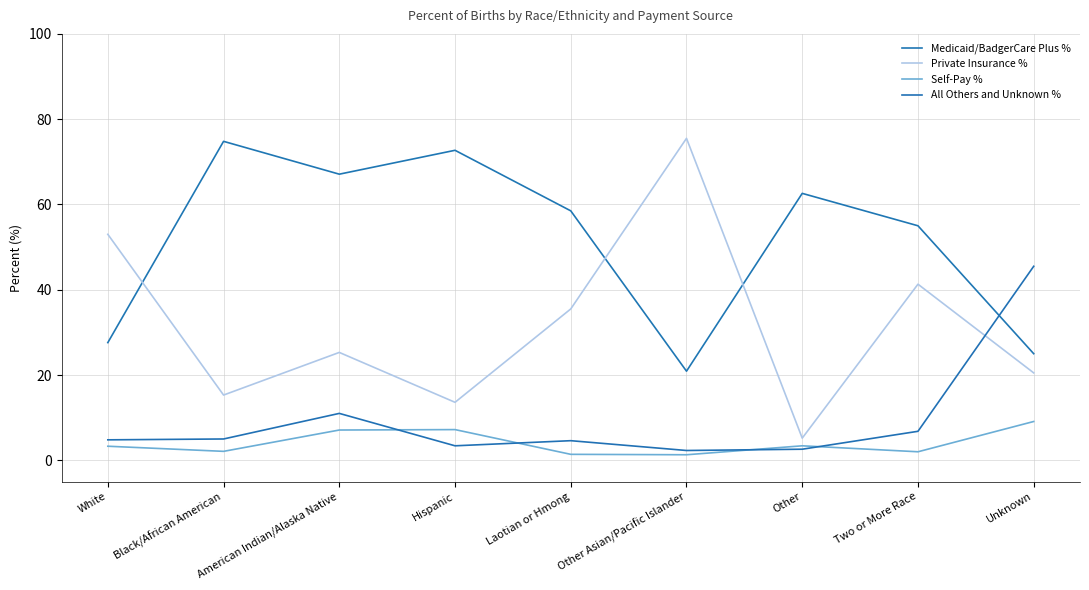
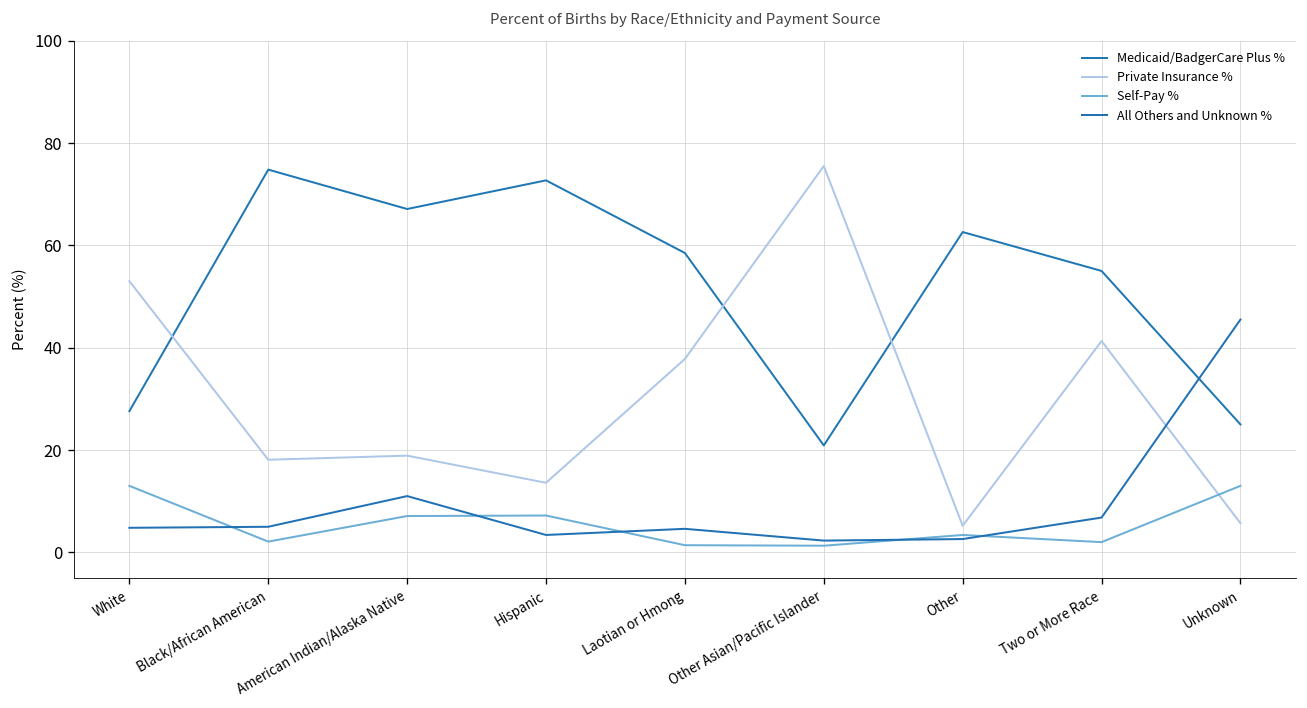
  {
    "Private Insurance %": {
      "White": 53,
-     "Black/African American": 15,
-     "American Indian/Alaska Native": 25,
+     "Black/African American": 18,
+     "American Indian/Alaska Native": 19,
      "Hispanic": 14,
-     "Laotian or Hmong": 36,
+     "Laotian or Hmong": 38,
      "Other Asian/Pacific Islander": 76,
      "Other": 5,
      "Two or More Race": 41,
-     "Unknown": 21
+     "Unknown": 6
    },
    "Self-Pay %": {
-     "White": 3,
+     "White": 13,
      "Black/African American": 2,
      "American Indian/Alaska Native": 7,
      "Hispanic": 7,
      "Laotian or Hmong": 1,
      "Other Asian/Pacific Islander": 1,
      "Other": 3,
      "Two or More Race": 2,
-     "Unknown": 9
+     "Unknown": 13
    }
  }
